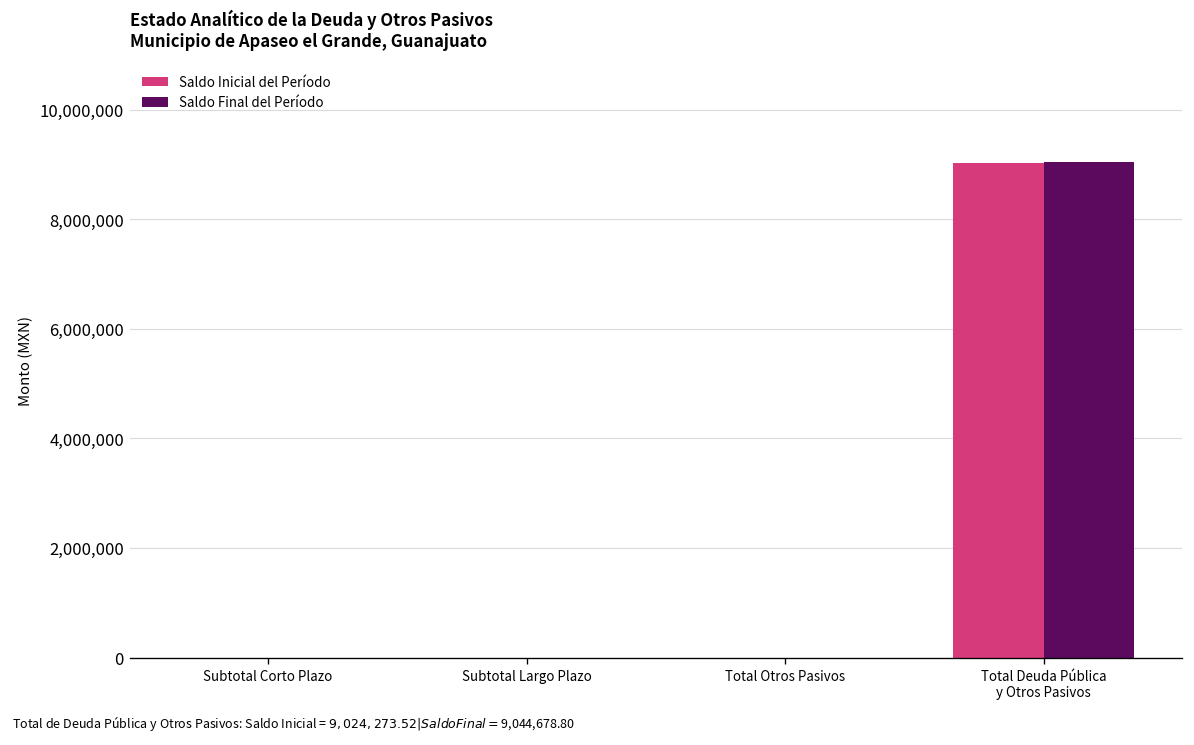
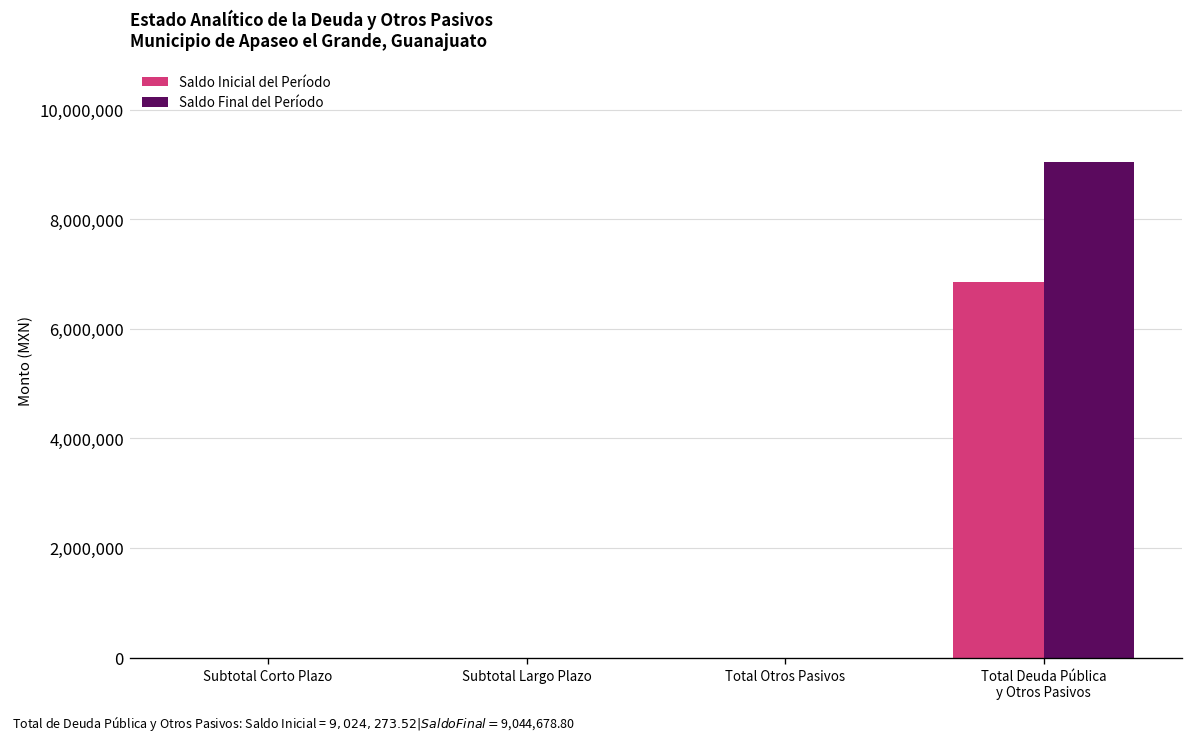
  {
    "Saldo Inicial del Período": {
      "Subtotal Corto Plazo": "0",
      "Subtotal Largo Plazo": "0",
      "Total Otros Pasivos": "0",
-     "Total Deuda Pública y Otros Pasivos": "9,000,000"
+     "Total Deuda Pública y Otros Pasivos": "6,800,000"
    },
    "Saldo Final del Período": {
      "Subtotal Corto Plazo": "0",
      "Subtotal Largo Plazo": "0",
      "Total Otros Pasivos": "0",
      "Total Deuda Pública y Otros Pasivos": "9,000,000"
    }
  }
